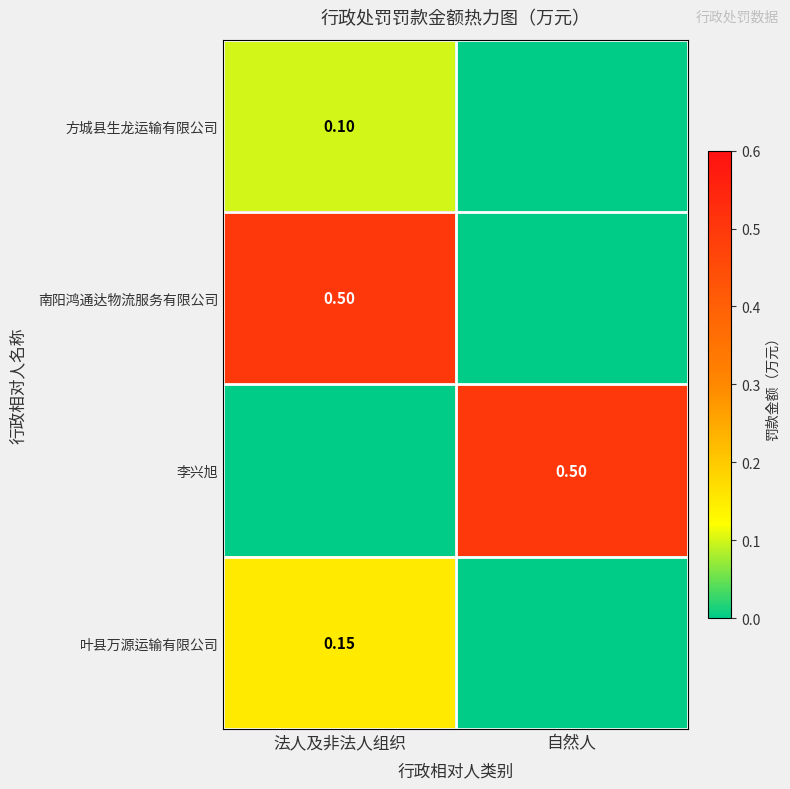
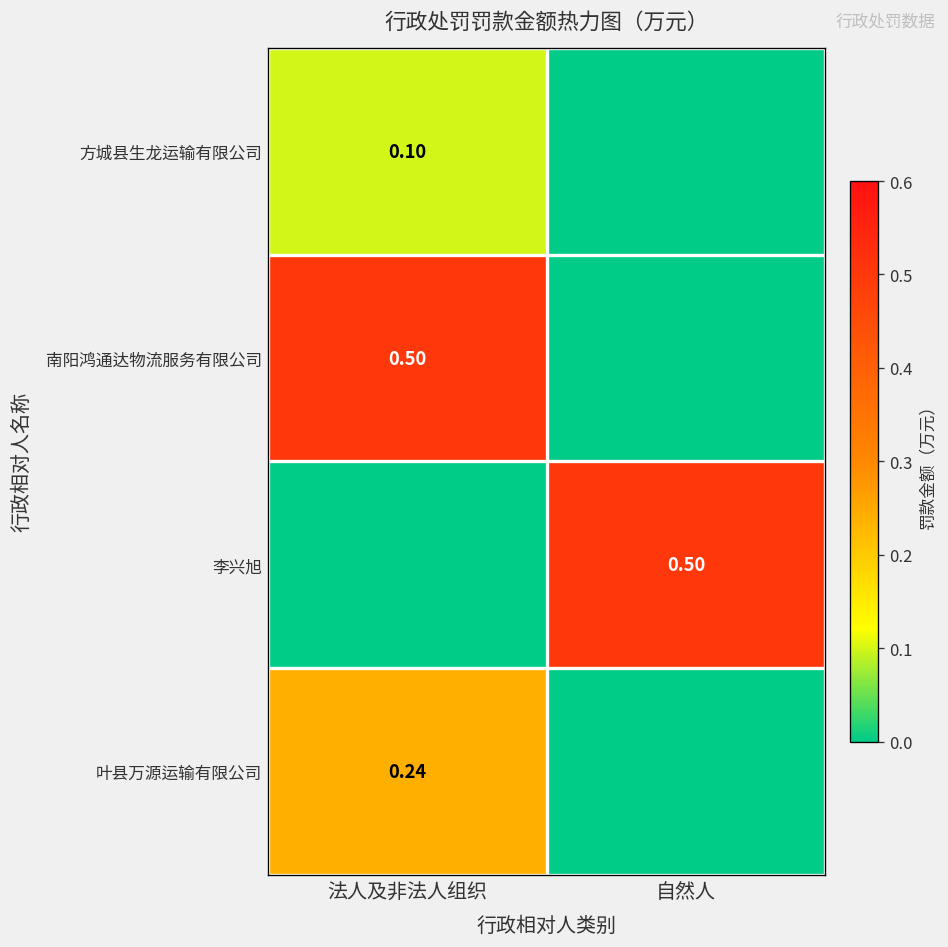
  {
    "方城县生龙运输有限公司": {
      "法人及非法人组织": 0.10
    },
    "南阳鸿通达物流服务有限公司": {
      "法人及非法人组织": 0.50
    },
    "李兴旭": {
      "自然人": 0.50
    },
    "叶县万源运输有限公司": {
-     "法人及非法人组织": 0.15
+     "法人及非法人组织": 0.24
    }
  }
